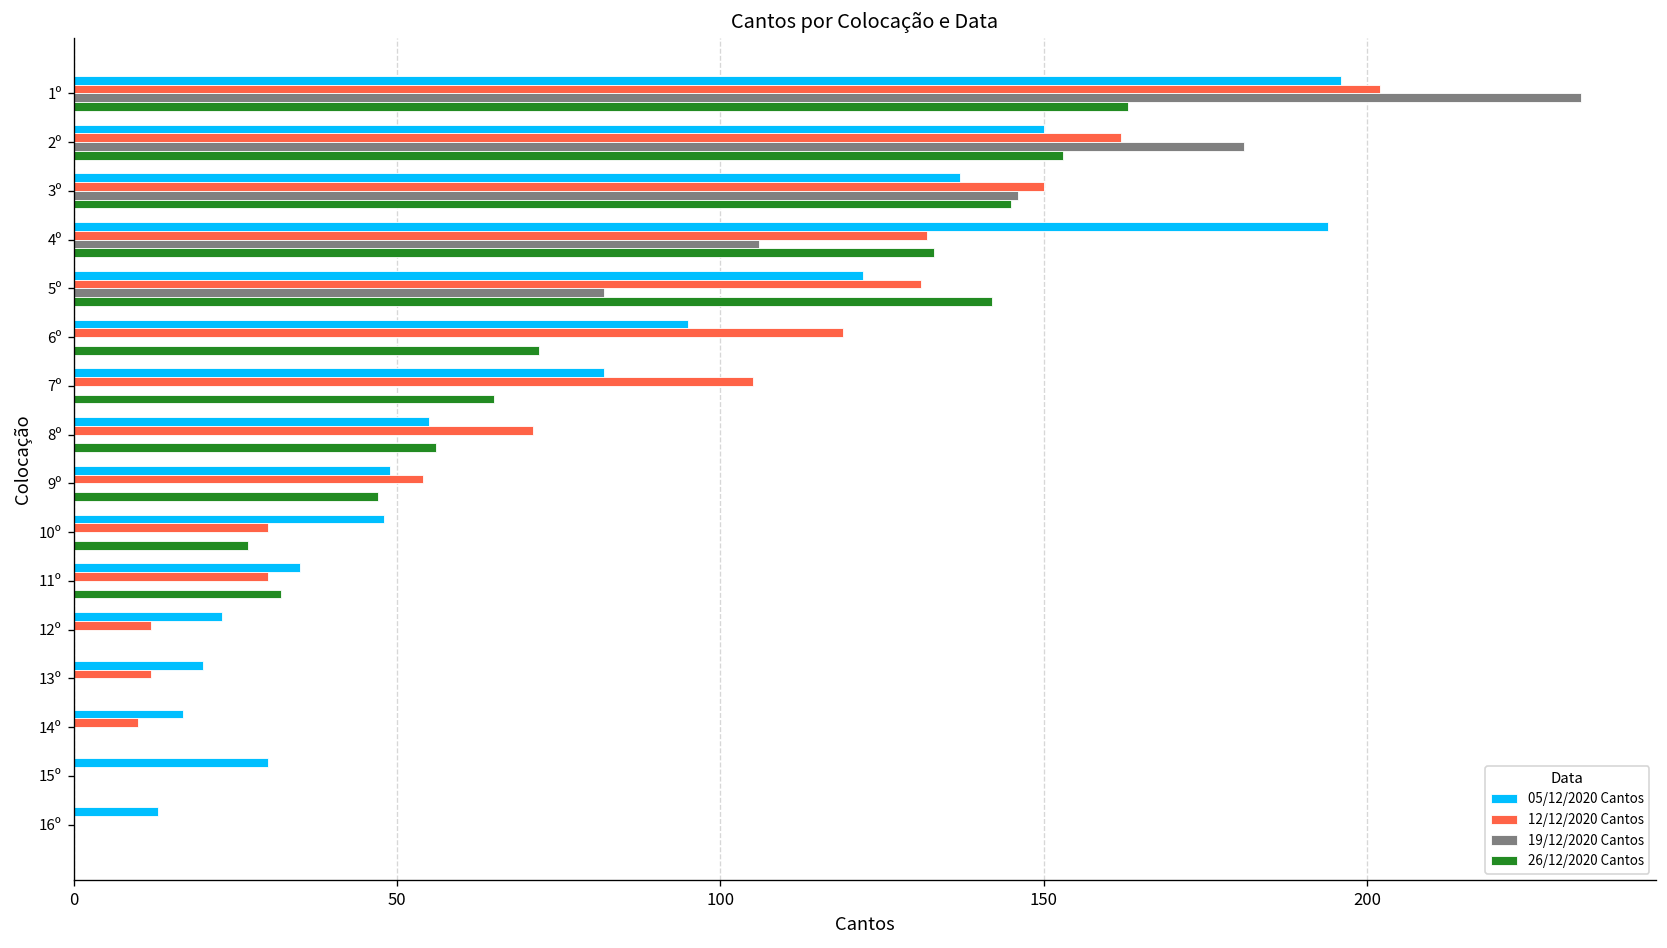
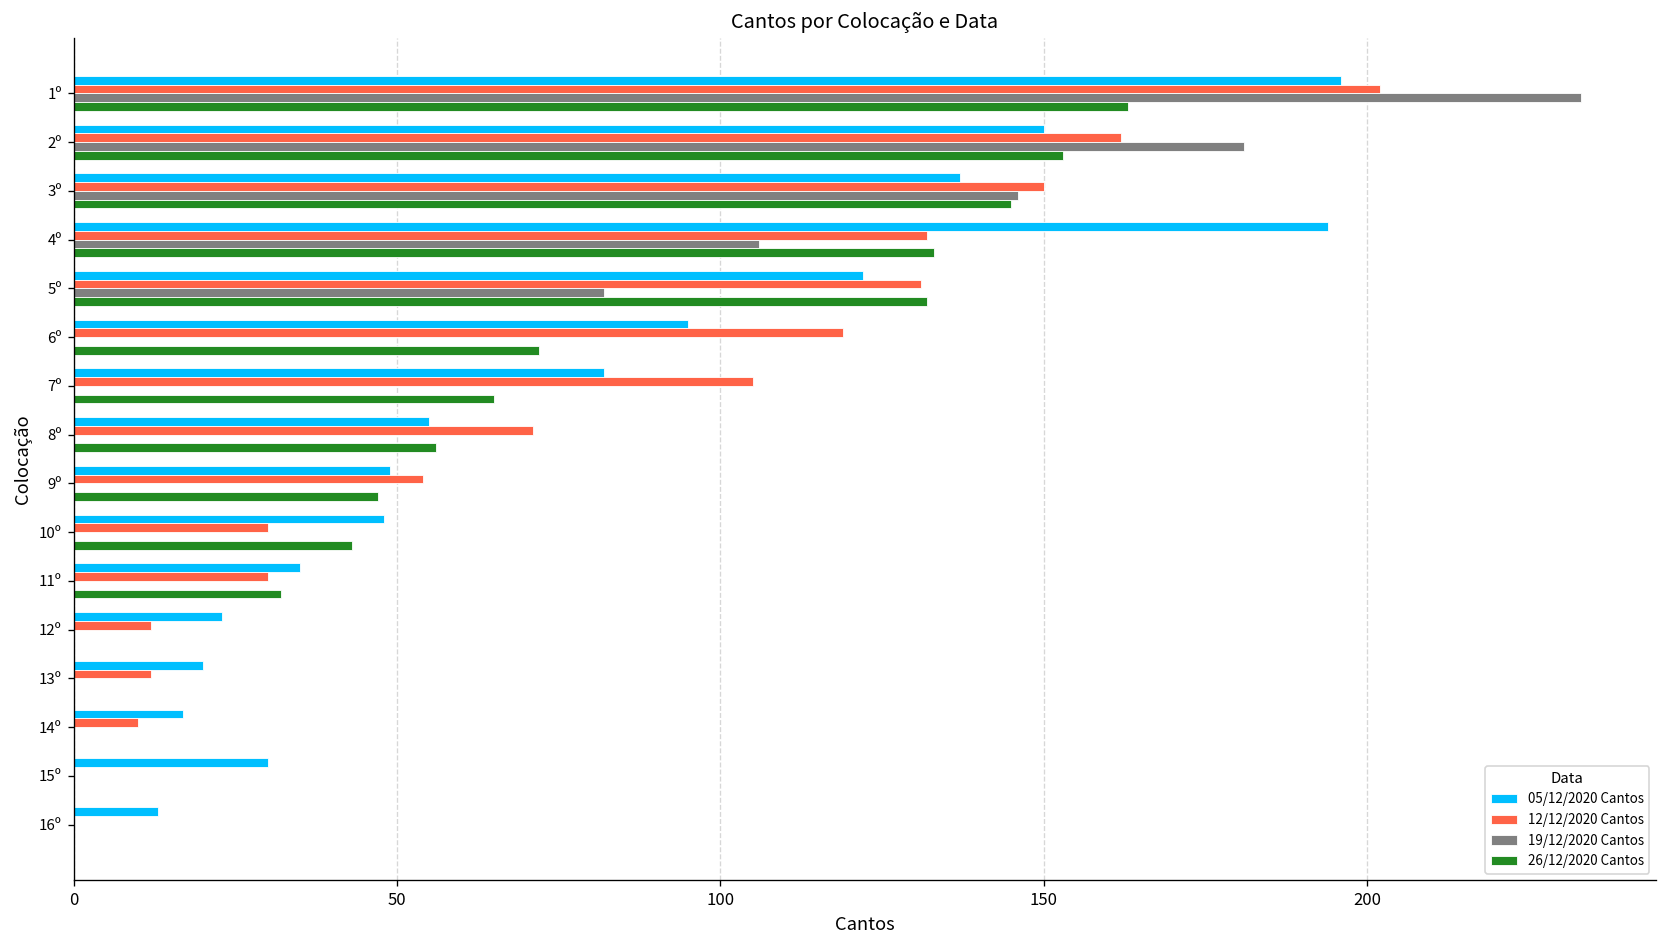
  {
    "05/12/2020 Cantos": {
      "1º": 196,
      "2º": 150,
      "3º": 137,
      "4º": 194,
      "5º": 122,
      "6º": 95,
      "7º": 82,
      "8º": 55,
      "9º": 49,
      "10º": 48,
      "11º": 35,
      "12º": 23,
      "13º": 20,
      "14º": 17,
      "15º": 30,
      "16º": 13
    },
    "12/12/2020 Cantos": {
      "1º": 202,
      "2º": 162,
      "3º": 150,
      "4º": 132,
      "5º": 131,
      "6º": 119,
      "7º": 105,
      "8º": 71,
      "9º": 54,
      "10º": 30,
      "11º": 30,
      "12º": 12,
      "13º": 12,
      "14º": 10,
      "15º": 0,
      "16º": 0
    },
    "19/12/2020 Cantos": {
      "1º": 233,
      "2º": 181,
      "3º": 146,
      "4º": 106,
      "5º": 82,
      "6º": 0,
      "7º": 0,
      "8º": 0,
      "9º": 0,
      "10º": 0,
      "11º": 0,
      "12º": 0,
      "13º": 0,
      "14º": 0,
      "15º": 0,
      "16º": 0
    },
    "26/12/2020 Cantos": {
      "1º": 163,
      "2º": 153,
      "3º": 145,
      "4º": 133,
-     "5º": 142,
+     "5º": 132,
      "6º": 72,
      "7º": 65,
      "8º": 56,
      "9º": 47,
-     "10º": 27,
+     "10º": 43,
      "11º": 32,
      "12º": 0,
      "13º": 0,
      "14º": 0,
      "15º": 0,
      "16º": 0
    }
  }
